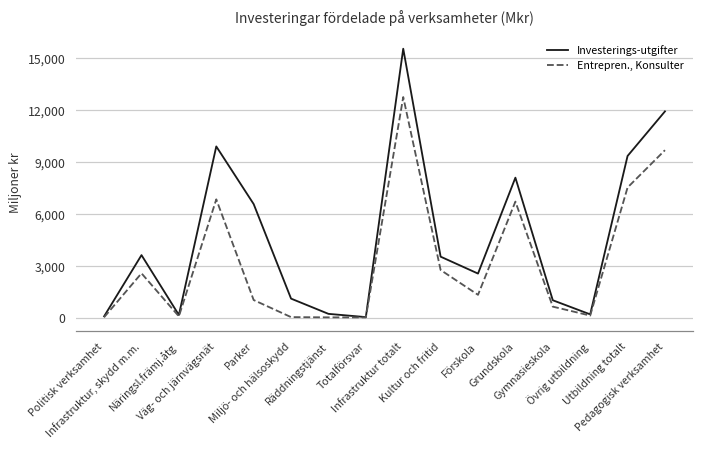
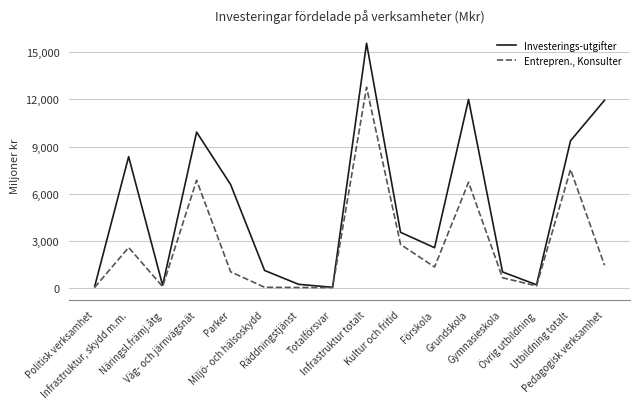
  {
    "Investerings-utgifter": {
-     "Infrastruktur, skydd m.m.": "3,600",
+     "Infrastruktur, skydd m.m.": "8,400",
      "Väg- och järnvägsnät": "9,900",
      "Parker": "6,600",
      "Miljö- och hälsoskydd": "1,100",
      "Räddningstjänst": "200",
      "Infrastruktur totalt": "15,600",
      "Kultur och fritid": "3,600",
      "Förskola": "2,600",
-     "Grundskola": "8,100",
+     "Grundskola": "12,000",
      "Gymnasieskola": "1,000",
      "Utbildning totalt": "9,400",
      "Pedagogisk verksamhet": "11,900"
    },
    "Entrepren., Konsulter": {
      "Infrastruktur, skydd m.m.": "2,600",
      "Väg- och järnvägsnät": "6,900",
      "Parker": "1,000",
      "Miljö- och hälsoskydd": "100",
      "Räddningstjänst": "0",
      "Infrastruktur totalt": "12,800",
      "Kultur och fritid": "2,800",
      "Förskola": "1,300",
      "Grundskola": "6,700",
      "Gymnasieskola": "700",
      "Utbildning totalt": "7,500",
-     "Pedagogisk verksamhet": "9,700"
+     "Pedagogisk verksamhet": "1,500"
    }
  }
